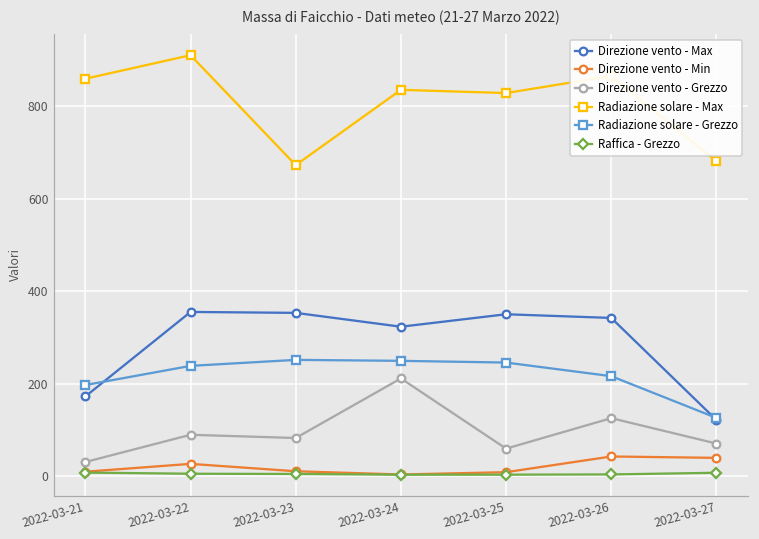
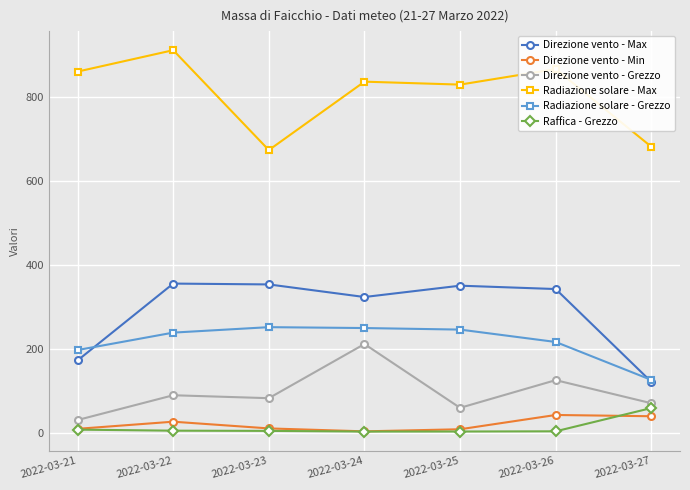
  {
    "Direzione vento - Min": {
      "2022-03-22": 30,
      "2022-03-26": 40,
      "2022-03-27": 40
    },
    "Direzione vento - Grezzo": {
      "2022-03-21": 30,
      "2022-03-22": 90,
      "2022-03-23": 80,
      "2022-03-24": 210,
      "2022-03-25": 60,
      "2022-03-26": 130,
      "2022-03-27": 70
    },
    "Radiazione solare - Max": {
      "2022-03-21": 860,
      "2022-03-22": 910,
      "2022-03-23": 670,
      "2022-03-24": 840,
      "2022-03-25": 830,
      "2022-03-27": 680
    },
    "Raffica - Grezzo": {
      "2022-03-22": 0,
      "2022-03-26": 0,
-     "2022-03-27": 10
+     "2022-03-27": 60
    }
  }
